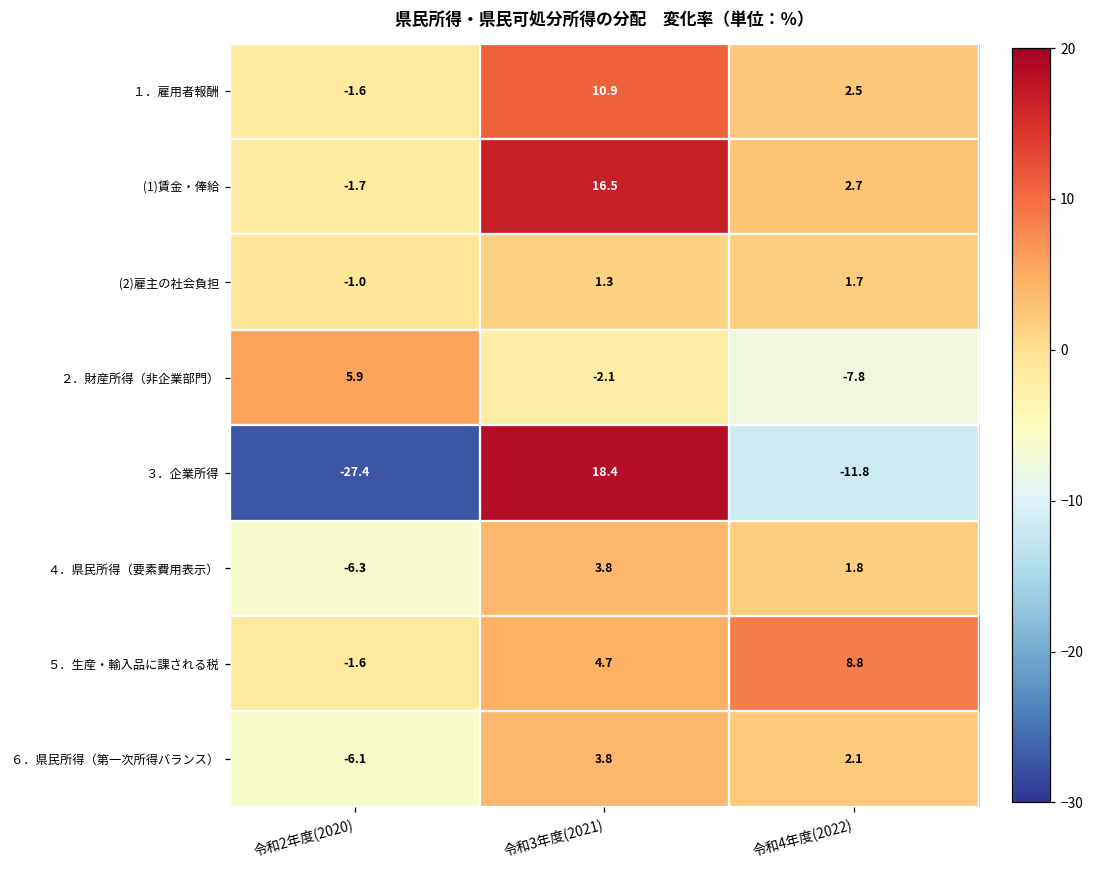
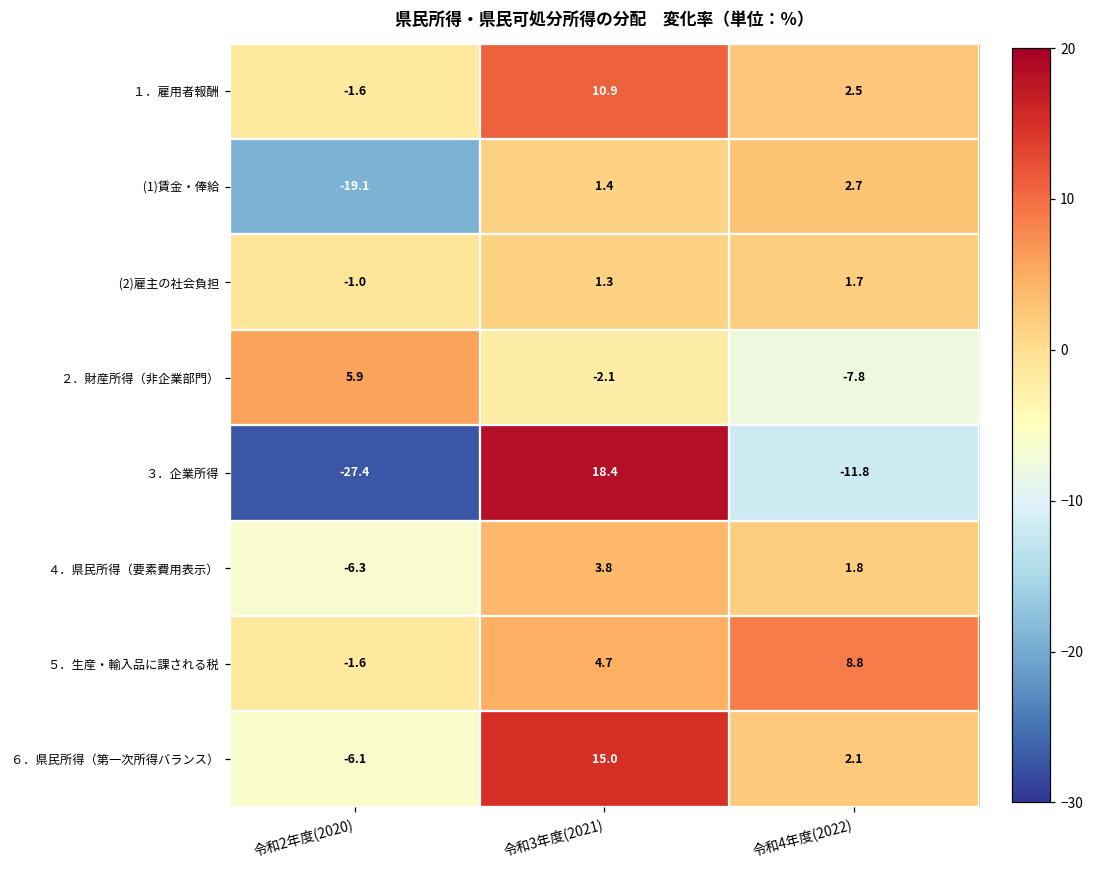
  {
    "１．雇用者報酬": {
      "令和2年度(2020)": -1.6,
      "令和3年度(2021)": 10.9,
      "令和4年度(2022)": 2.5
    },
    "(1)賃金・俸給": {
-     "令和2年度(2020)": -1.7,
-     "令和3年度(2021)": 16.5,
+     "令和2年度(2020)": -19.1,
+     "令和3年度(2021)": 1.4,
      "令和4年度(2022)": 2.7
    },
    "(2)雇主の社会負担": {
      "令和2年度(2020)": -1.0,
      "令和3年度(2021)": 1.3,
      "令和4年度(2022)": 1.7
    },
    "２．財産所得（非企業部門）": {
      "令和2年度(2020)": 5.9,
      "令和3年度(2021)": -2.1,
      "令和4年度(2022)": -7.8
    },
    "３．企業所得": {
      "令和2年度(2020)": -27.4,
      "令和3年度(2021)": 18.4,
      "令和4年度(2022)": -11.8
    },
    "４．県民所得（要素費用表示）": {
      "令和2年度(2020)": -6.3,
      "令和3年度(2021)": 3.8,
      "令和4年度(2022)": 1.8
    },
    "５．生産・輸入品に課される税": {
      "令和2年度(2020)": -1.6,
      "令和3年度(2021)": 4.7,
      "令和4年度(2022)": 8.8
    },
    "６．県民所得（第一次所得バランス）": {
      "令和2年度(2020)": -6.1,
-     "令和3年度(2021)": 3.8,
+     "令和3年度(2021)": 15.0,
      "令和4年度(2022)": 2.1
    }
  }
